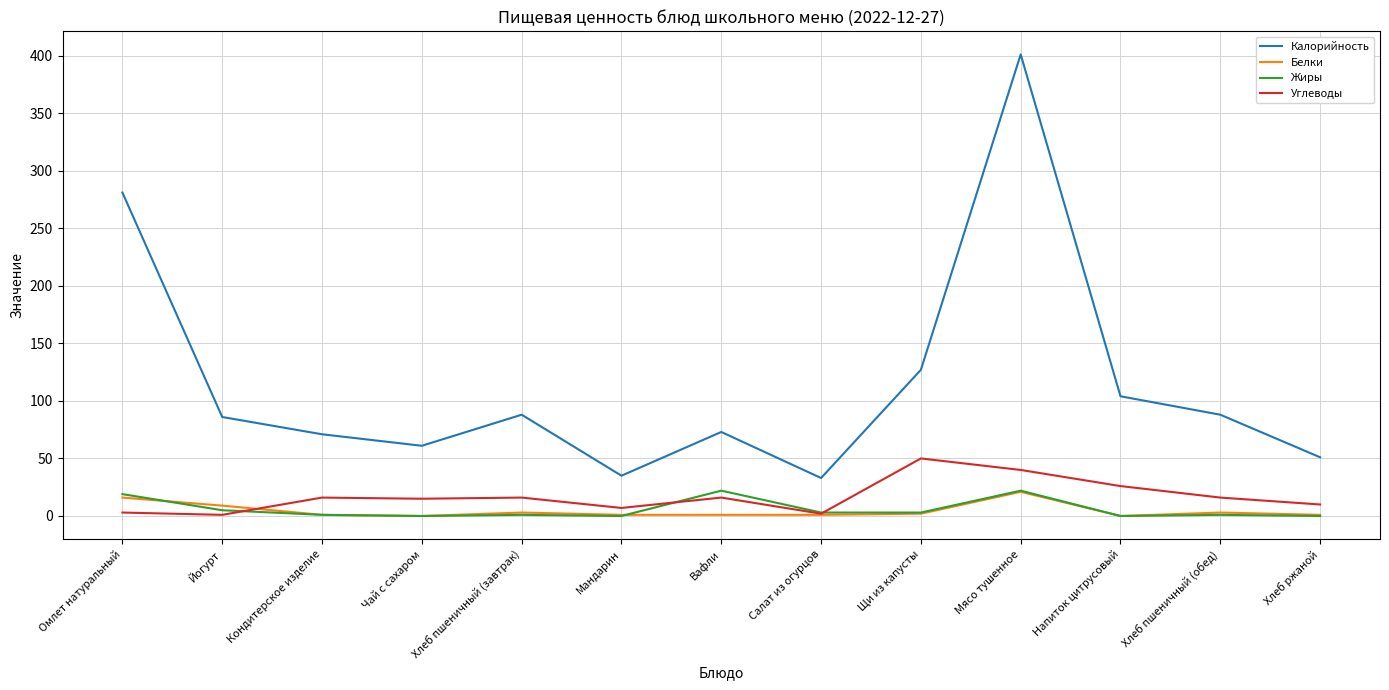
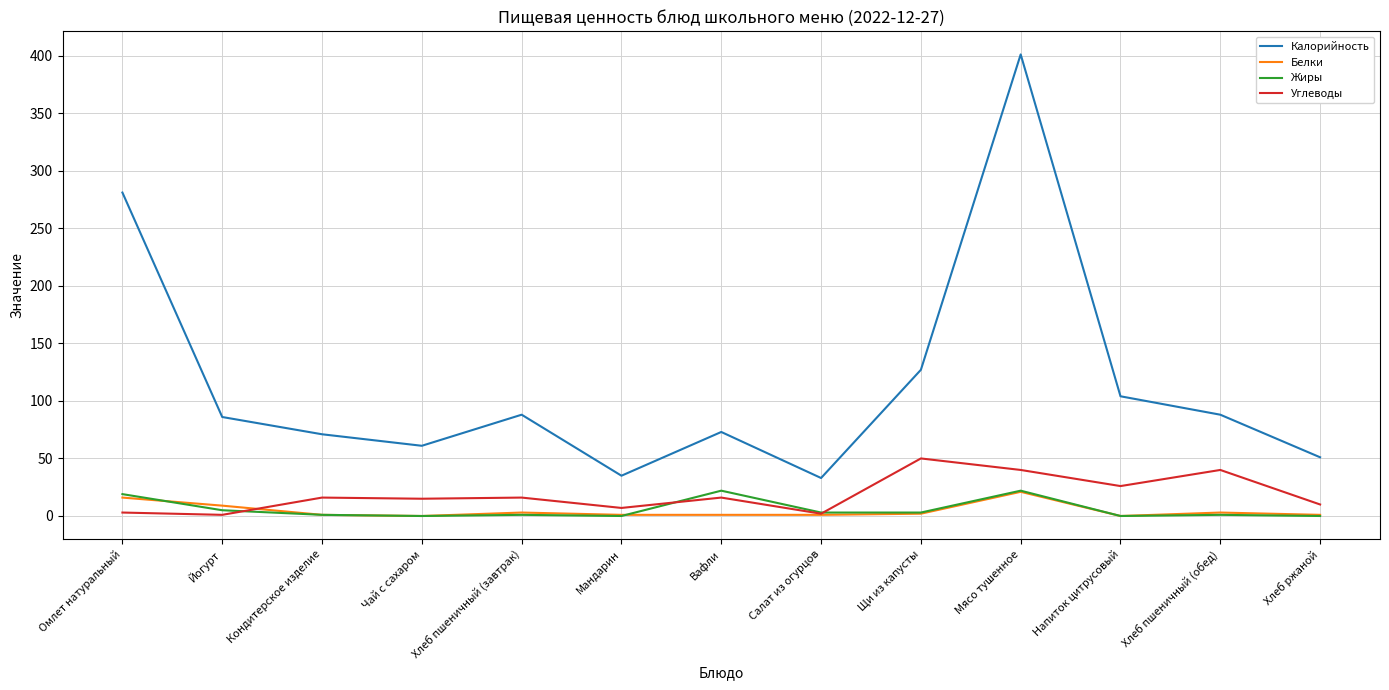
  {
    "Калорийность": {
      "Омлет натуральный": 281,
      "Йогурт": 86,
      "Кондитерское изделие": 71,
      "Чай с сахаром": 61,
      "Хлеб пшеничный (завтрак)": 88,
      "Мандарин": 35,
      "Вафли": 73,
      "Салат из огурцов": 33,
      "Щи из капусты": 127,
      "Мясо тушенное": 401,
      "Напиток цитрусовый": 104,
      "Хлеб пшеничный (обед)": 88,
      "Хлеб ржаной": 51
    },
    "Белки": {
      "Омлет натуральный": 16,
      "Йогурт": 9,
      "Вафли": 1
    },
    "Жиры": {
      "Омлет натуральный": 19,
      "Йогурт": 5,
      "Вафли": 22
    },
    "Углеводы": {
      "Омлет натуральный": 3,
      "Йогурт": 1,
      "Кондитерское изделие": 16,
      "Чай с сахаром": 15,
      "Хлеб пшеничный (завтрак)": 16,
      "Мандарин": 7,
      "Вафли": 16,
      "Щи из капусты": 50,
      "Мясо тушенное": 40,
      "Напиток цитрусовый": 26,
-     "Хлеб пшеничный (обед)": 16,
+     "Хлеб пшеничный (обед)": 40,
      "Хлеб ржаной": 10
    }
  }
